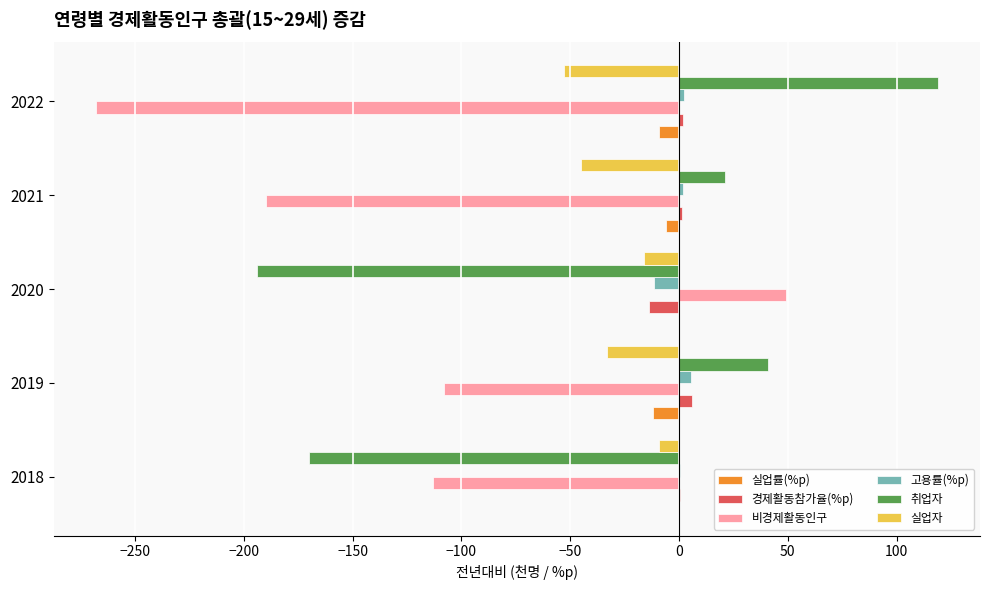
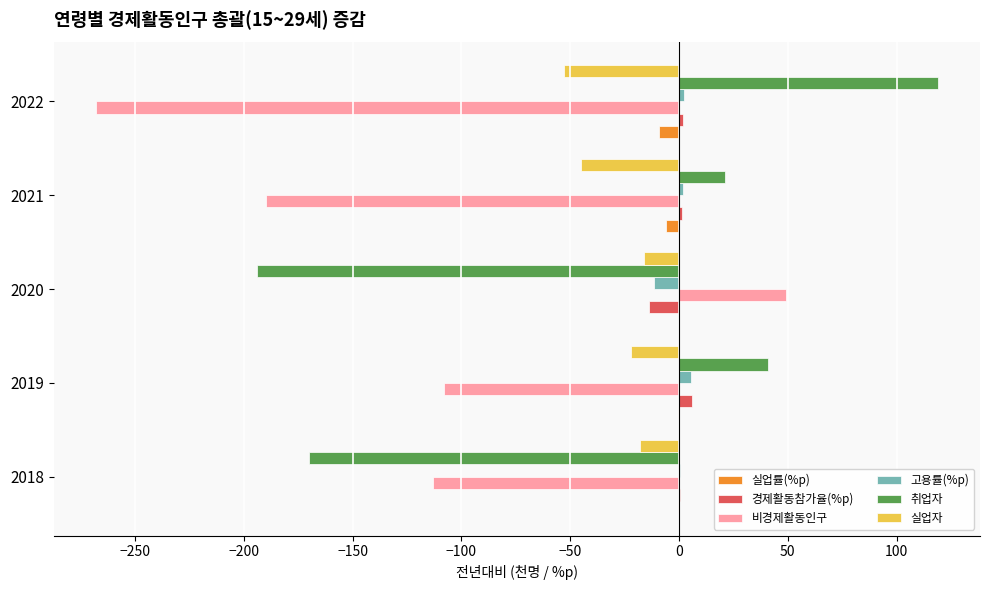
  {
    "실업률(%p)": {
      "2022": -9,
      "2021": -6,
-     "2019": -12
+     "2019": -1
    },
    "경제활동참가율(%p)": {
      "2022": 2,
      "2021": 2,
      "2020": -14,
      "2019": 6
    },
    "비경제활동인구": {
      "2022": -268,
      "2021": -190,
      "2020": 49,
      "2019": -108,
      "2018": -113
    },
    "고용률(%p)": {
      "2022": 2,
      "2021": 2,
      "2020": -12,
      "2019": 6
    },
    "취업자": {
      "2022": 119,
      "2021": 21,
      "2020": -194,
      "2019": 41,
      "2018": -170
    },
    "실업자": {
      "2022": -53,
      "2021": -45,
      "2020": -16,
-     "2019": -33,
-     "2018": -9
+     "2019": -22,
+     "2018": -18
    }
  }
